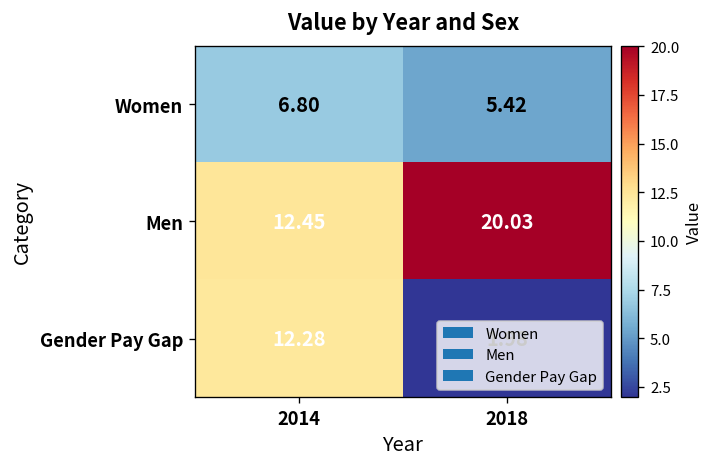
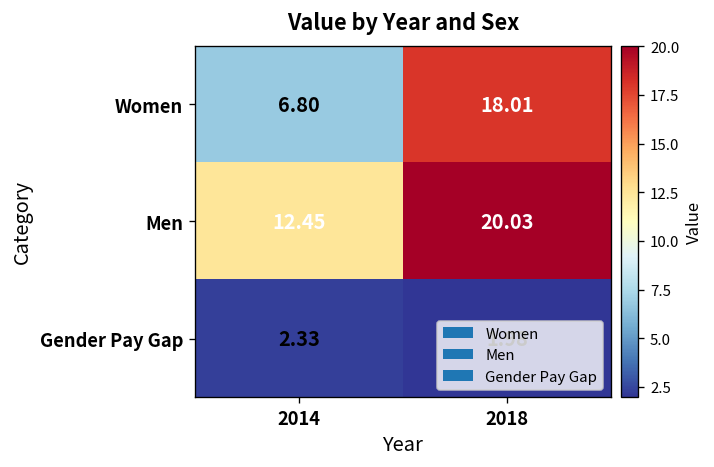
  {
    "Women": {
      "2014": 6.80,
-     "2018": 5.42
+     "2018": 18.01
    },
    "Men": {
      "2014": 12.45,
      "2018": 20.03
    },
    "Gender Pay Gap": {
-     "2014": 12.28
+     "2014": 2.33
    }
  }
